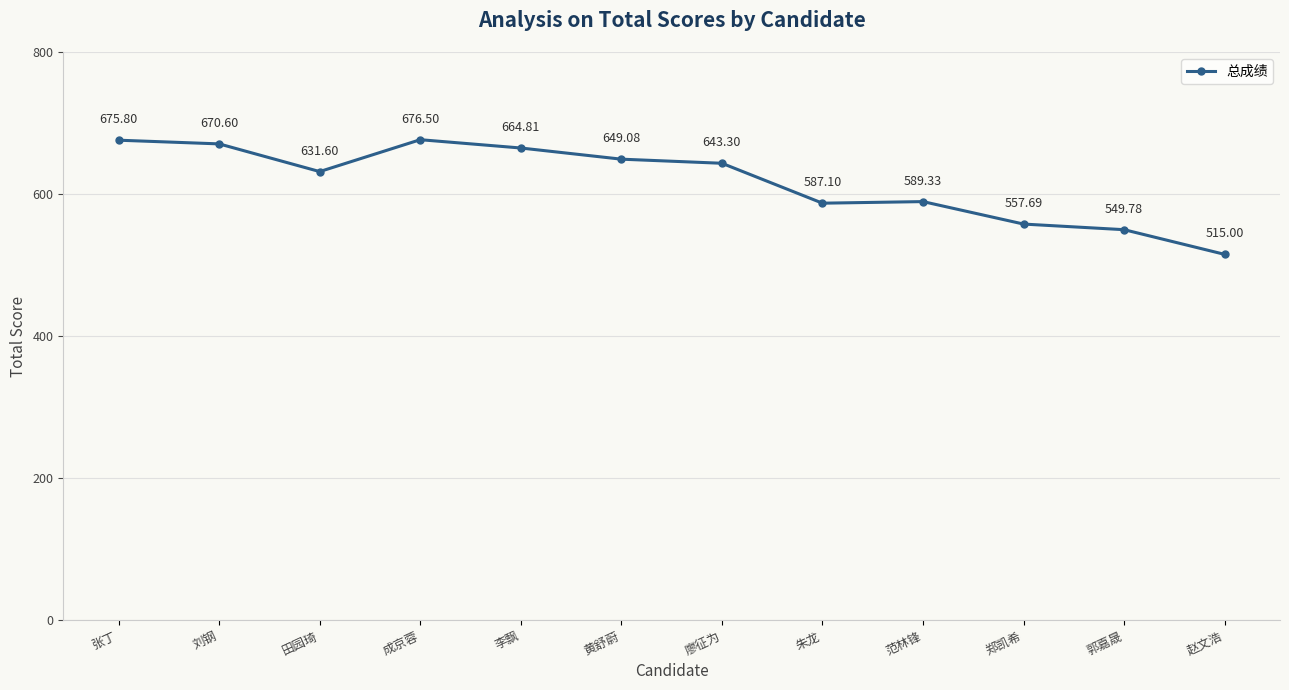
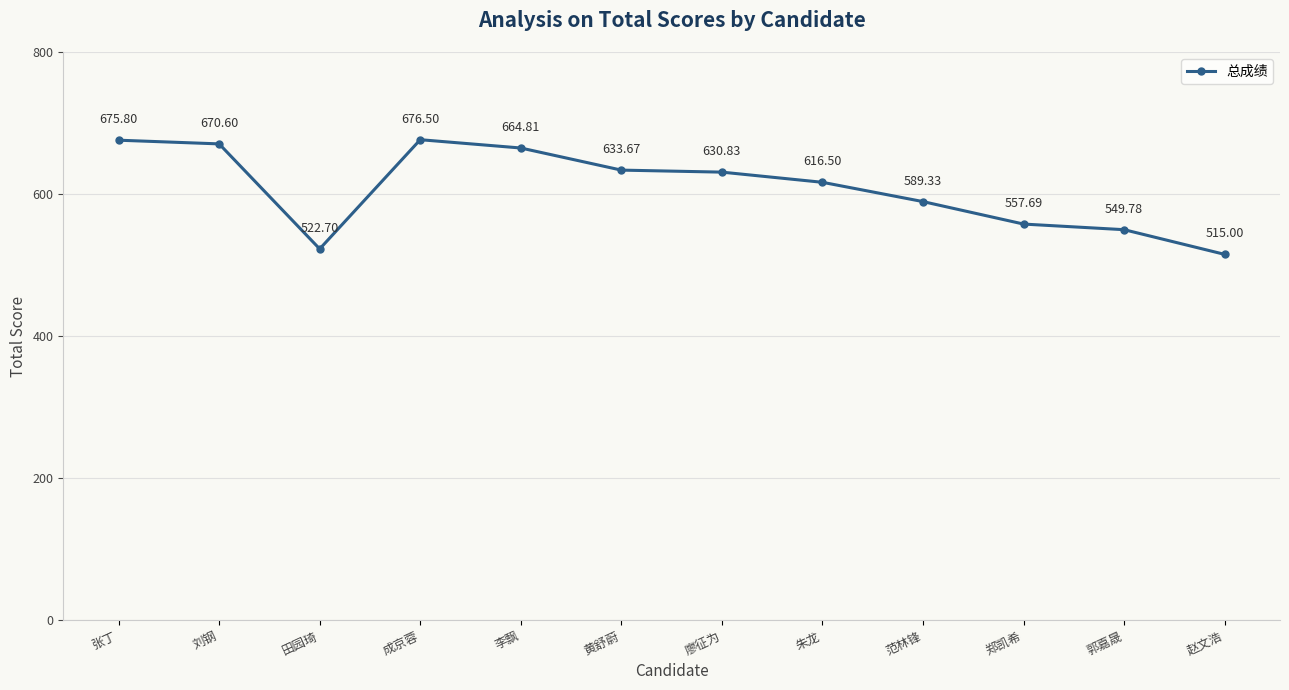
  {
    "张丁": 675.80,
    "刘钢": 670.60,
-   "田园琦": 631.60,
+   "田园琦": 522.70,
    "成京蓉": 676.50,
    "李飘": 664.81,
-   "黄舒蔚": 649.08,
-   "廖征为": 643.30,
-   "朱龙": 587.10,
+   "黄舒蔚": 633.67,
+   "廖征为": 630.83,
+   "朱龙": 616.50,
    "范林锋": 589.33,
    "郑凯希": 557.69,
    "郭嘉晟": 549.78,
    "赵文浩": 515.00
  }
